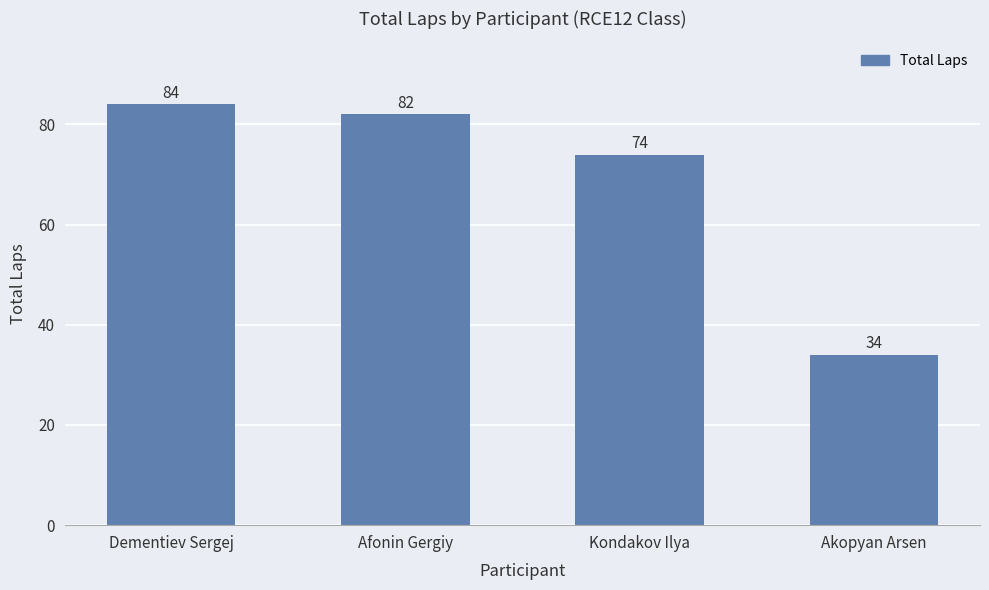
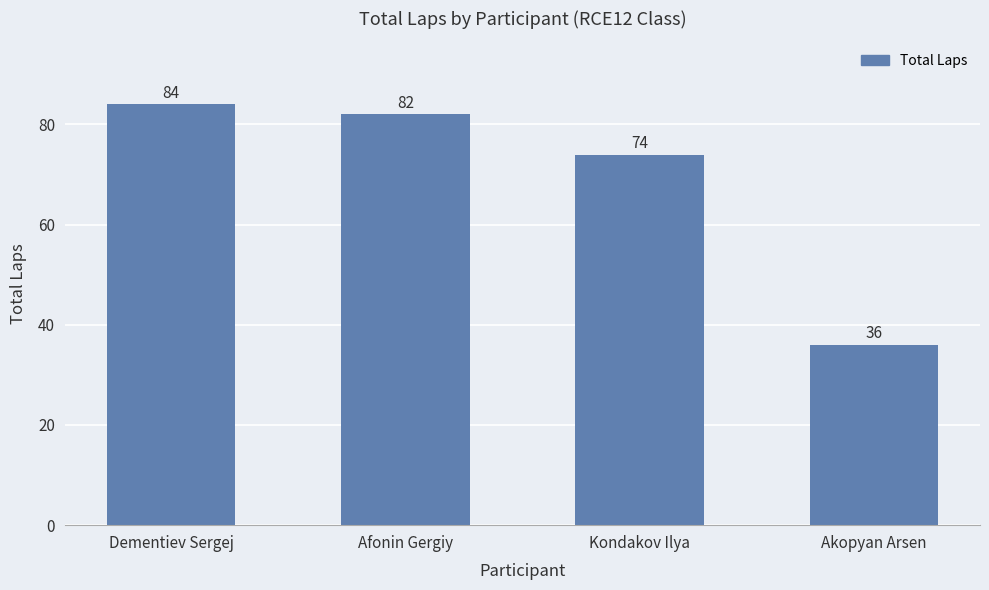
  {
    "Dementiev Sergej": 84,
    "Afonin Gergiy": 82,
    "Kondakov Ilya": 74,
-   "Akopyan Arsen": 34
+   "Akopyan Arsen": 36
  }
